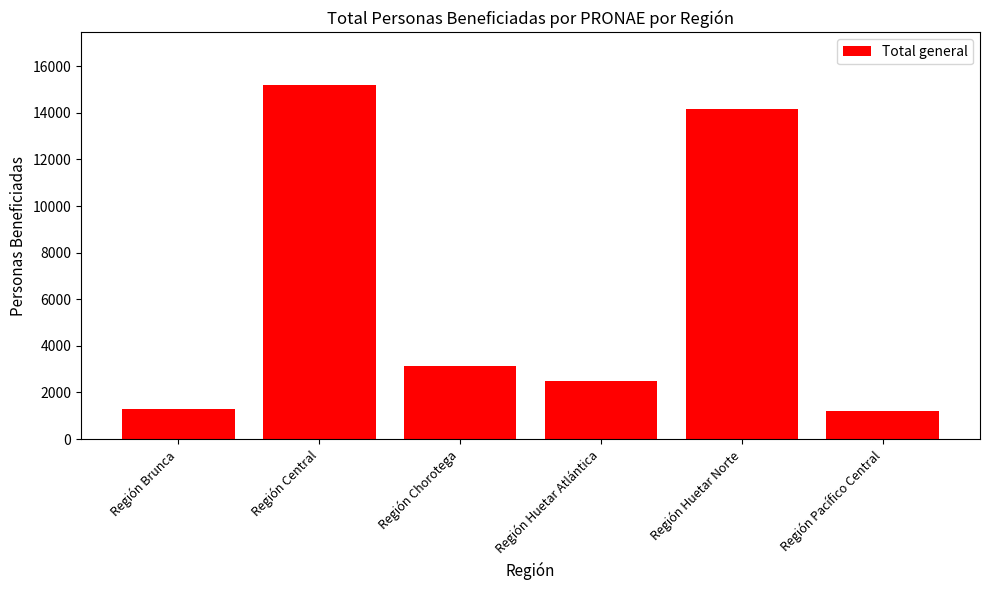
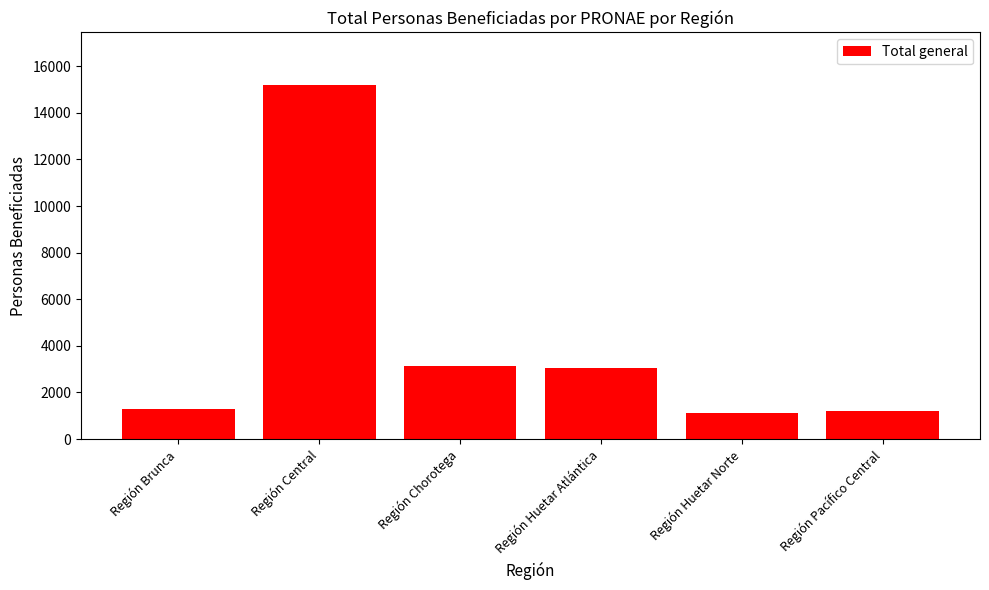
  {
    "Región Brunca": 1300,
    "Región Central": 15200,
    "Región Chorotega": 3100,
-   "Región Huetar Atlántica": 2500,
-   "Región Huetar Norte": 14200,
+   "Región Huetar Atlántica": 3100,
+   "Región Huetar Norte": 1100,
    "Región Pacífico Central": 1200
  }
